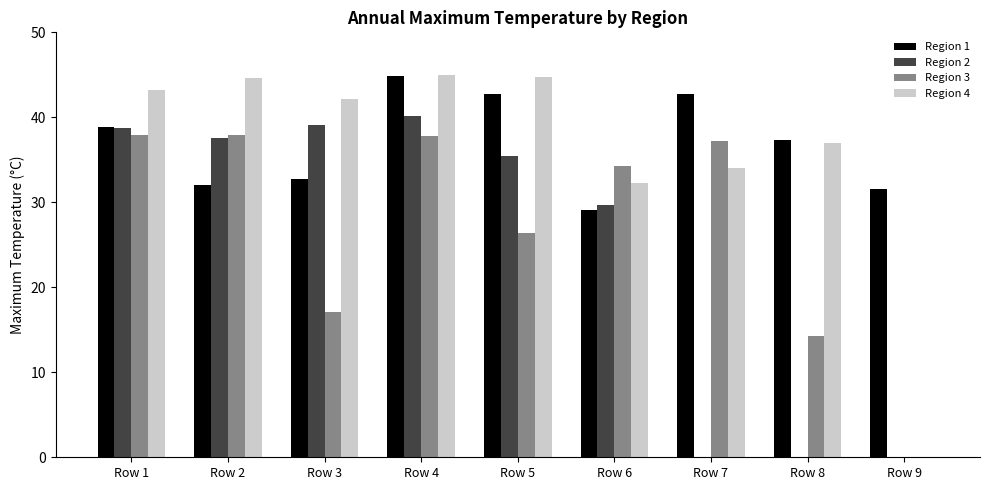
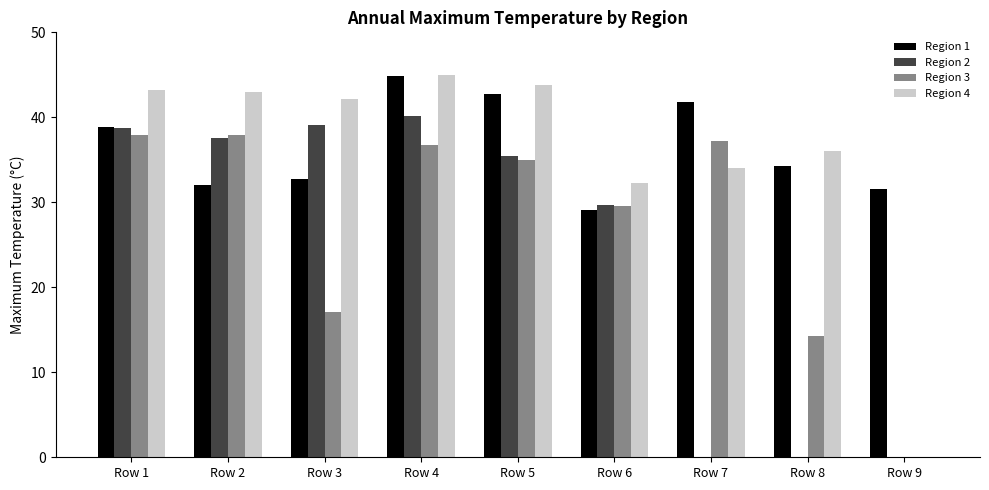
  {
    "Region 1": {
      "Row 1": 39,
      "Row 2": 32,
      "Row 3": 33,
      "Row 4": 45,
      "Row 5": 43,
      "Row 6": 29,
-     "Row 7": 43,
-     "Row 8": 37,
+     "Row 7": 42,
+     "Row 8": 34,
      "Row 9": 32
    },
    "Region 2": {
      "Row 1": 39,
      "Row 2": 38,
      "Row 3": 39,
      "Row 4": 40,
      "Row 5": 35,
      "Row 6": 30,
      "Row 7": 0,
      "Row 8": 0,
      "Row 9": 0
    },
    "Region 3": {
      "Row 1": 38,
      "Row 2": 38,
      "Row 3": 17,
-     "Row 4": 38,
-     "Row 5": 26,
-     "Row 6": 34,
+     "Row 4": 37,
+     "Row 5": 35,
+     "Row 6": 30,
      "Row 7": 37,
      "Row 8": 14,
      "Row 9": 0
    },
    "Region 4": {
      "Row 1": 43,
-     "Row 2": 45,
+     "Row 2": 43,
      "Row 3": 42,
      "Row 4": 45,
-     "Row 5": 45,
+     "Row 5": 44,
      "Row 6": 32,
      "Row 7": 34,
-     "Row 8": 37,
+     "Row 8": 36,
      "Row 9": 0
    }
  }
